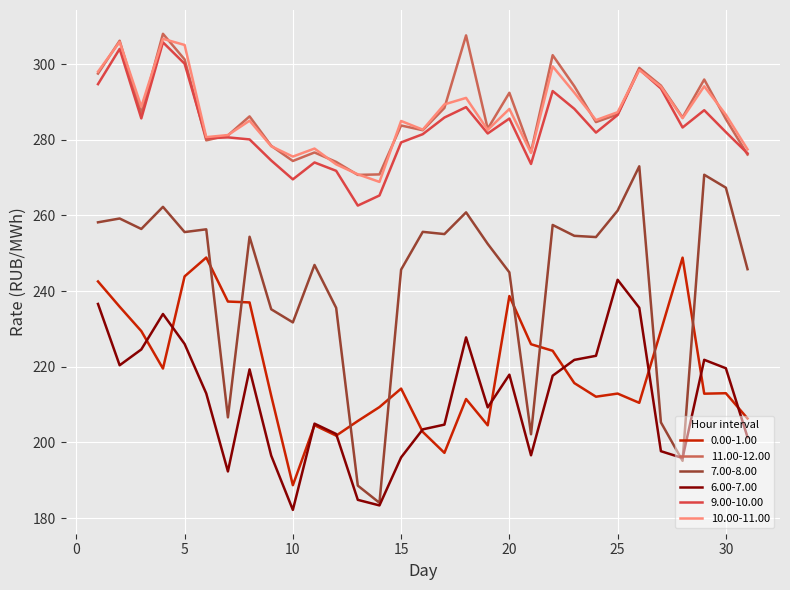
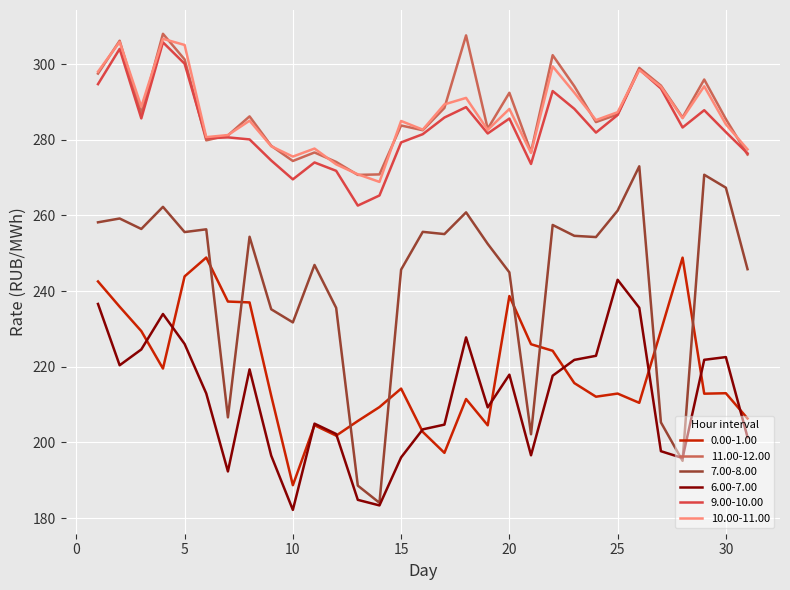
  {
    "0.00-1.00": {
      "5": 244,
      "10": 189,
      "15": 214,
      "20": 239,
      "25": 213,
      "30": 213
    },
    "7.00-8.00": {
      "5": 256,
      "10": 232,
      "15": 246,
      "20": 245,
      "25": 261,
      "30": 267
    },
    "6.00-7.00": {
      "5": 226,
      "10": 182,
      "15": 196,
      "20": 218,
      "25": 243,
-     "30": 220
+     "30": 223
    },
    "10.00-11.00": {
      "5": 305,
      "10": 276,
      "15": 285,
      "20": 288,
-     "30": 287
+     "30": 284
    }
  }
